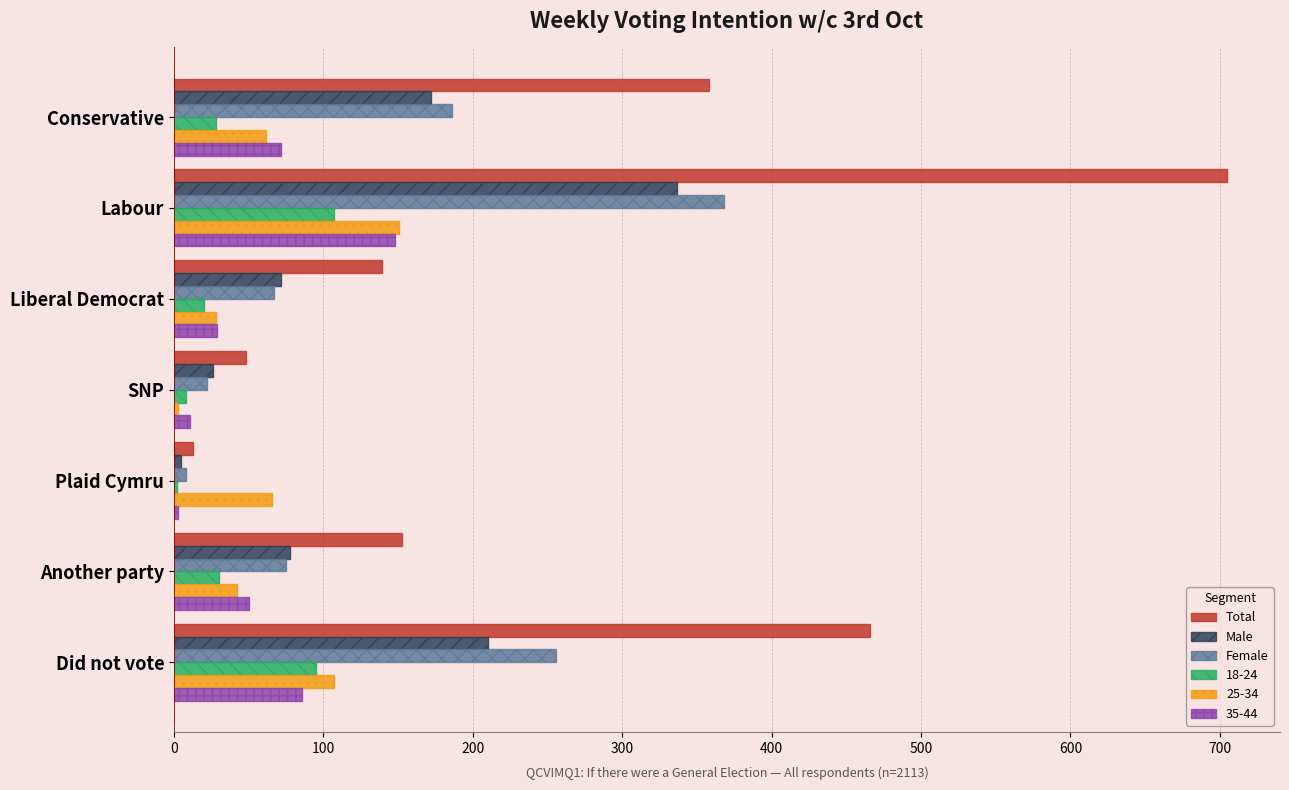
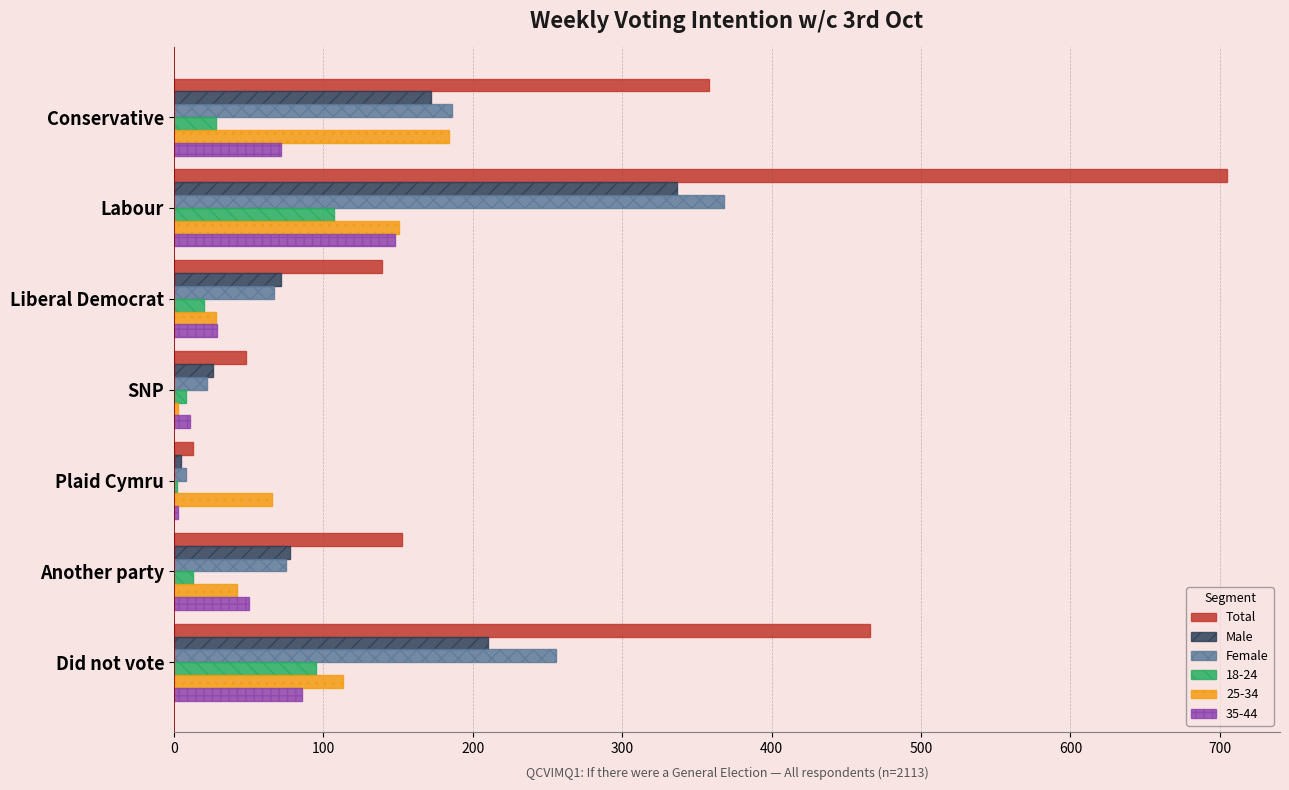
  {
    "Total": {
      "Conservative": 358,
      "Labour": 705,
      "Liberal Democrat": 139,
      "SNP": 48,
      "Plaid Cymru": 13,
      "Another party": 153,
      "Did not vote": 466
    },
    "Male": {
      "Conservative": 172,
      "Labour": 337,
      "Liberal Democrat": 72,
      "SNP": 26,
      "Plaid Cymru": 5,
      "Another party": 78,
      "Did not vote": 210
    },
    "Female": {
      "Conservative": 186,
      "Labour": 368,
      "Liberal Democrat": 67,
      "SNP": 22,
      "Plaid Cymru": 8,
      "Another party": 75,
      "Did not vote": 256
    },
    "18-24": {
      "Conservative": 28,
      "Labour": 107,
      "Liberal Democrat": 20,
      "SNP": 8,
      "Plaid Cymru": 2,
-     "Another party": 30,
+     "Another party": 13,
      "Did not vote": 95
    },
    "25-34": {
-     "Conservative": 62,
+     "Conservative": 184,
      "Labour": 151,
      "Liberal Democrat": 28,
      "SNP": 3,
      "Plaid Cymru": 66,
      "Another party": 42,
-     "Did not vote": 107
+     "Did not vote": 113
    },
    "35-44": {
      "Conservative": 72,
      "Labour": 148,
      "Liberal Democrat": 29,
      "SNP": 11,
      "Plaid Cymru": 3,
      "Another party": 50,
      "Did not vote": 86
    }
  }
